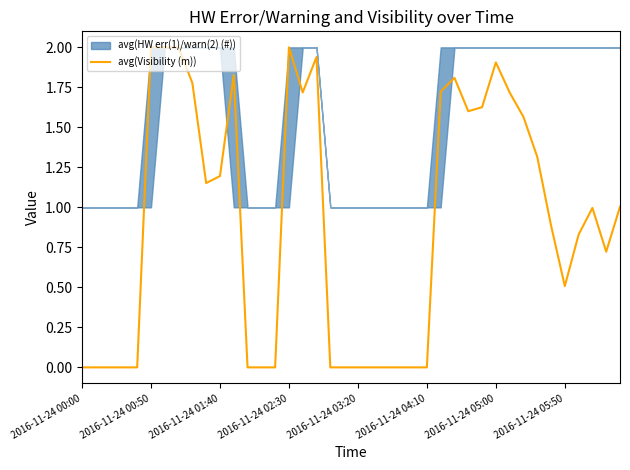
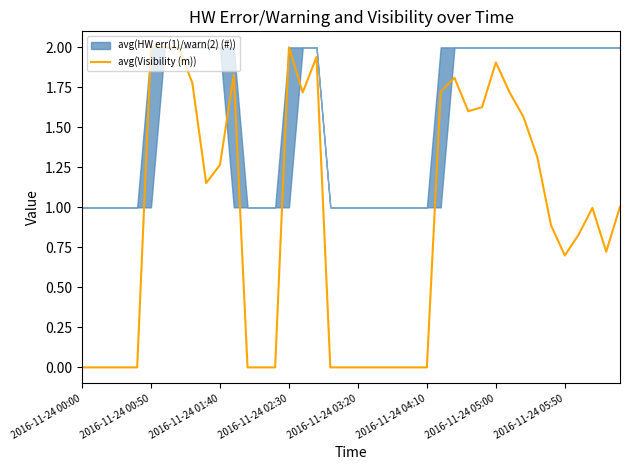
  {
    "avg(Visibility (m))": {
      "2016-11-24 00:00": 0.00,
-     "2016-11-24 01:40": 1.20,
+     "2016-11-24 01:40": 1.27,
      "2016-11-24 03:20": 0.00,
      "2016-11-24 04:10": 0.00,
      "2016-11-24 05:00": 1.91,
-     "2016-11-24 05:50": 0.51
+     "2016-11-24 05:50": 0.70
    }
  }
